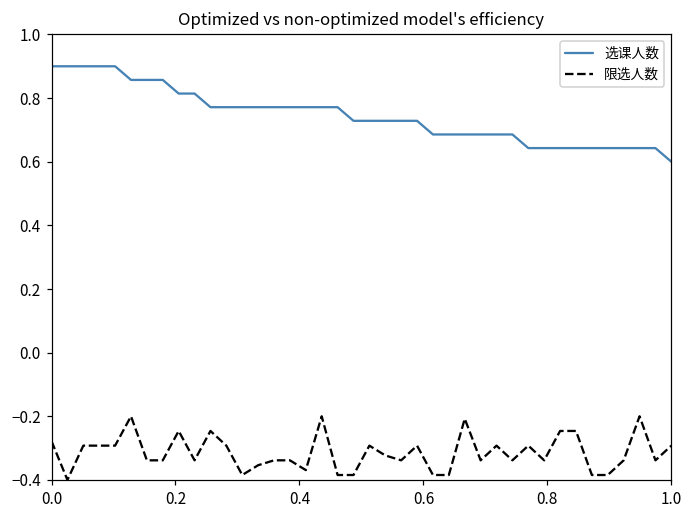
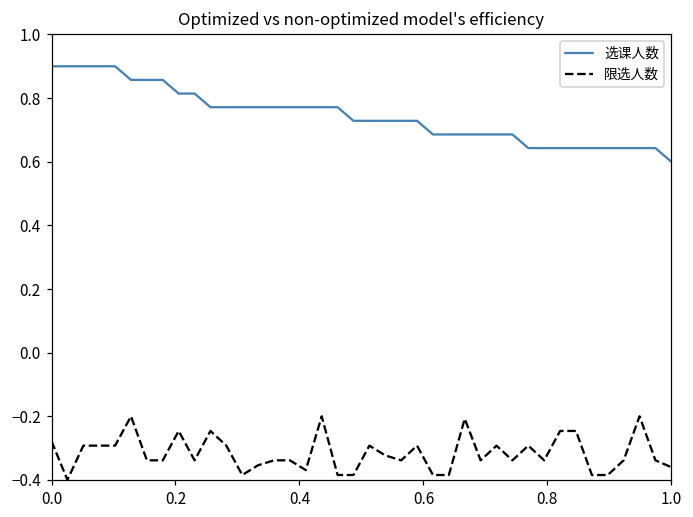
  {
    "选课人数": {
      "0.0": 0.90,
      "1.0": 0.60
    },
    "限选人数": {
      "0.0": -0.28,
-     "1.0": -0.29
+     "1.0": -0.36
    }
  }
